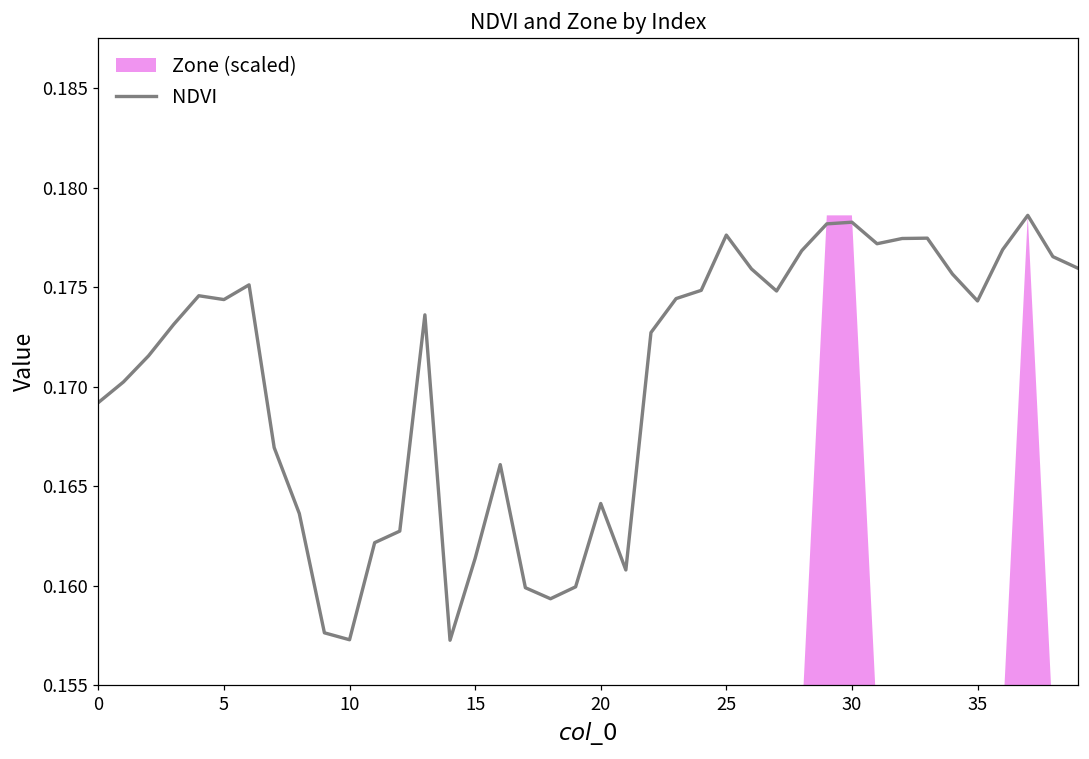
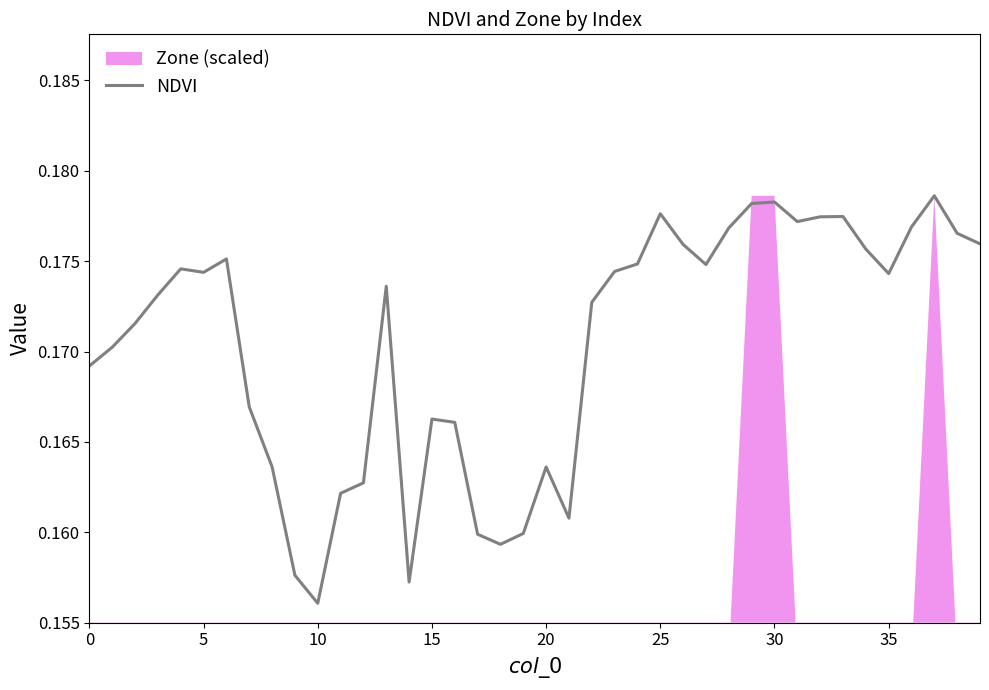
  {
    "NDVI": {
      "0": 0.1692,
      "5": 0.1744,
-     "10": 0.1573,
-     "15": 0.1614,
-     "20": 0.1641,
+     "10": 0.1561,
+     "15": 0.1663,
+     "20": 0.1636,
      "25": 0.1776,
      "30": 0.1783,
      "35": 0.1743
    },
    "Zone (scaled)": {
      "10": 0.1550,
      "15": 0.1550,
      "20": 0.1550
    }
  }
